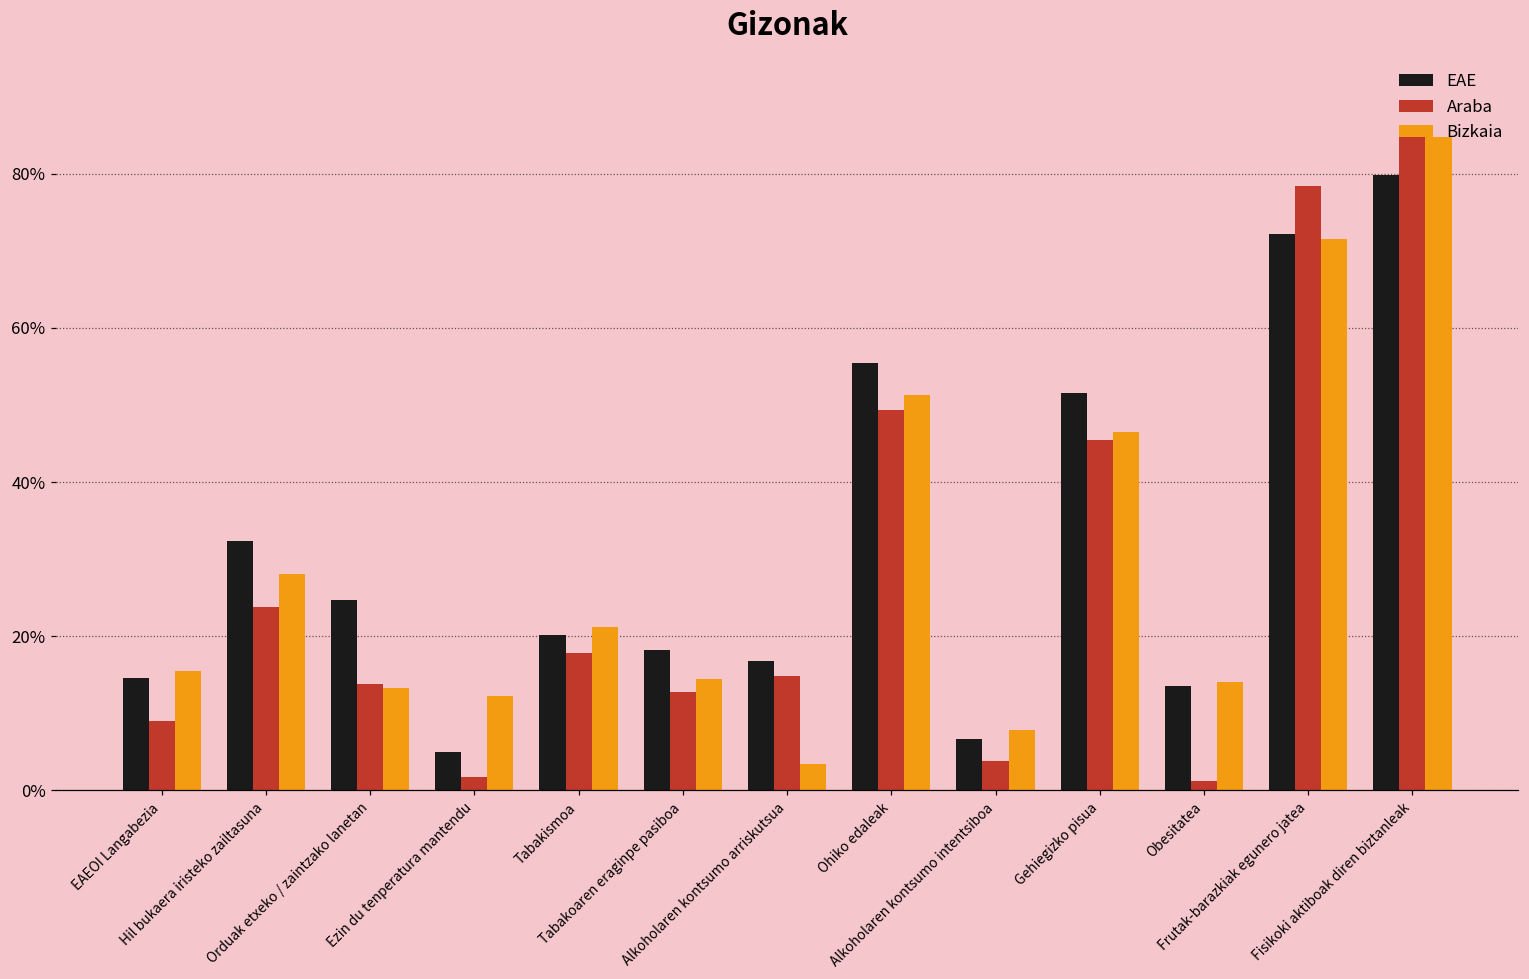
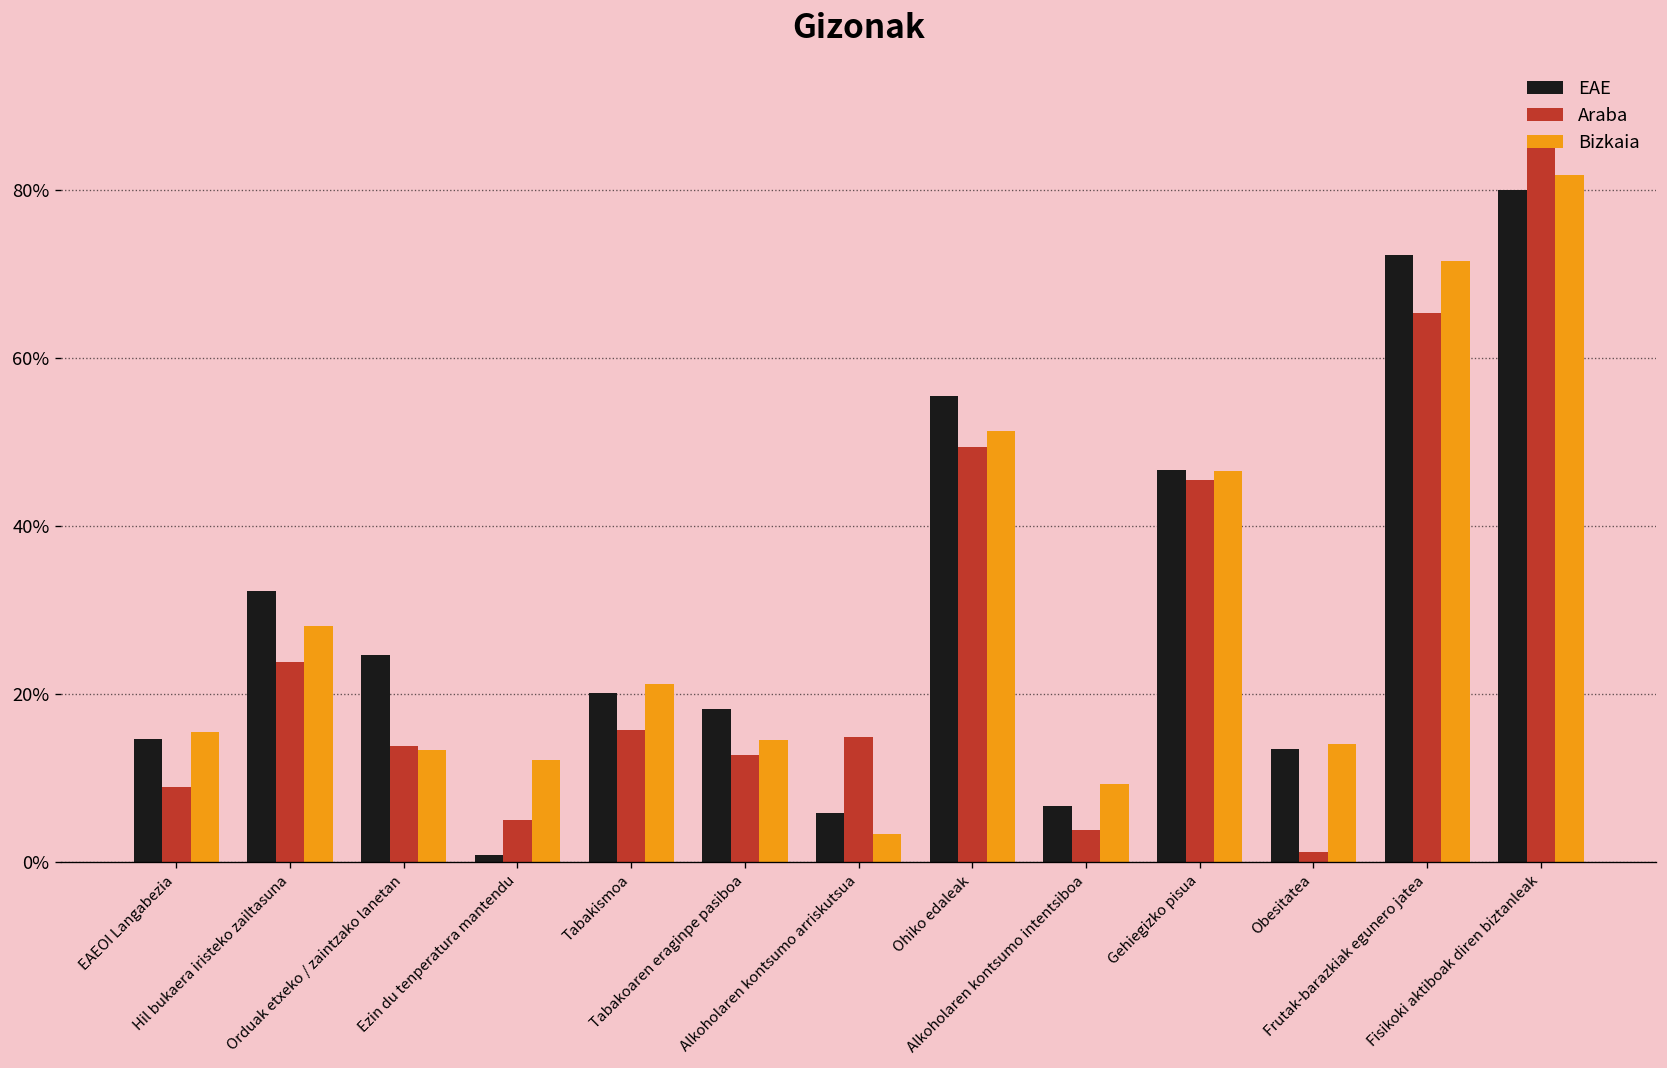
  {
    "EAE": {
      "EAEOI Langabezia": "15%",
      "Hil bukaera iristeko zailtasuna": "32%",
      "Orduak etxeko / zaintzako lanetan": "25%",
-     "Ezin du tenperatura mantendu": "5%",
+     "Ezin du tenperatura mantendu": "1%",
      "Tabakismoa": "20%",
      "Tabakoaren eraginpe pasiboa": "18%",
-     "Alkoholaren kontsumo arriskutsua": "17%",
+     "Alkoholaren kontsumo arriskutsua": "6%",
      "Ohiko edaleak": "56%",
      "Alkoholaren kontsumo intentsiboa": "7%",
-     "Gehiegizko pisua": "52%",
+     "Gehiegizko pisua": "47%",
      "Obesitatea": "14%",
      "Frutak-barazkiak egunero jatea": "72%",
      "Fisikoki aktiboak diren biztanleak": "80%"
    },
    "Araba": {
      "EAEOI Langabezia": "9%",
      "Hil bukaera iristeko zailtasuna": "24%",
      "Orduak etxeko / zaintzako lanetan": "14%",
-     "Ezin du tenperatura mantendu": "2%",
-     "Tabakismoa": "18%",
+     "Ezin du tenperatura mantendu": "5%",
+     "Tabakismoa": "16%",
      "Tabakoaren eraginpe pasiboa": "13%",
      "Alkoholaren kontsumo arriskutsua": "15%",
      "Ohiko edaleak": "49%",
      "Alkoholaren kontsumo intentsiboa": "4%",
      "Gehiegizko pisua": "45%",
      "Obesitatea": "1%",
-     "Frutak-barazkiak egunero jatea": "78%",
+     "Frutak-barazkiak egunero jatea": "65%",
      "Fisikoki aktiboak diren biztanleak": "85%"
    },
    "Bizkaia": {
      "EAEOI Langabezia": "16%",
      "Hil bukaera iristeko zailtasuna": "28%",
      "Orduak etxeko / zaintzako lanetan": "13%",
      "Ezin du tenperatura mantendu": "12%",
      "Tabakismoa": "21%",
      "Tabakoaren eraginpe pasiboa": "15%",
      "Alkoholaren kontsumo arriskutsua": "3%",
      "Ohiko edaleak": "51%",
-     "Alkoholaren kontsumo intentsiboa": "8%",
+     "Alkoholaren kontsumo intentsiboa": "9%",
      "Gehiegizko pisua": "47%",
      "Obesitatea": "14%",
      "Frutak-barazkiak egunero jatea": "72%",
-     "Fisikoki aktiboak diren biztanleak": "85%"
+     "Fisikoki aktiboak diren biztanleak": "82%"
    }
  }
